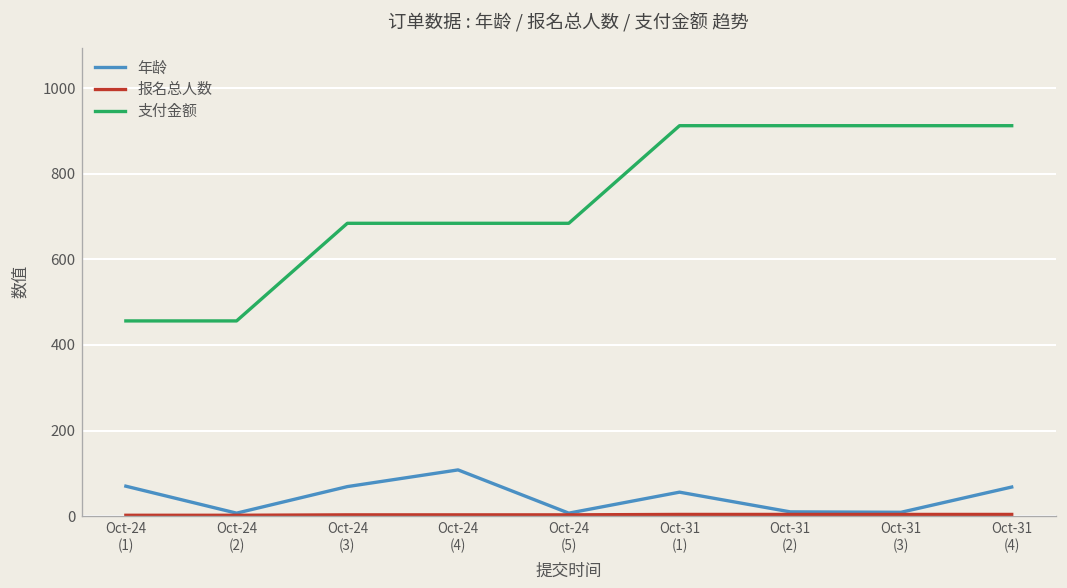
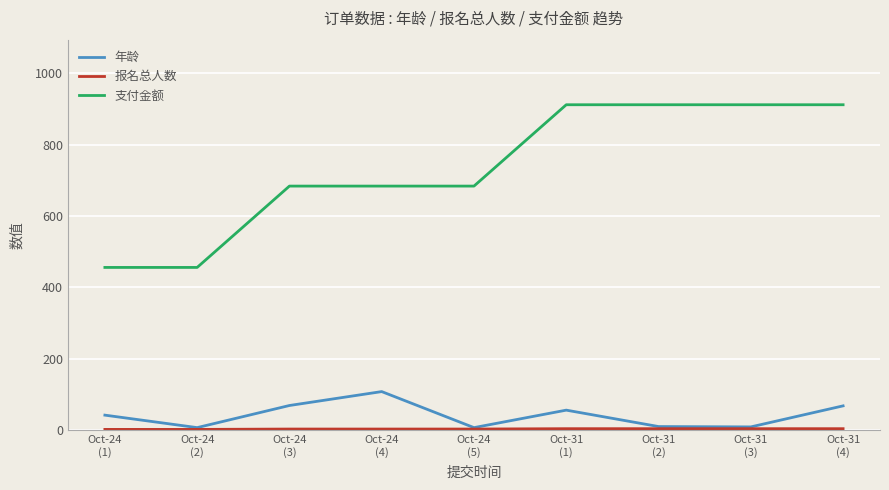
  {
    "年龄": {
-     "Oct-24 (1)": 70,
+     "Oct-24 (1)": 40,
      "Oct-24 (3)": 70,
      "Oct-24 (4)": 110,
      "Oct-31 (1)": 60,
      "Oct-31 (4)": 70
    },
    "报名总人数": {
      "Oct-24 (1)": 0,
      "Oct-24 (3)": 0,
      "Oct-24 (4)": 0,
      "Oct-31 (1)": 0,
      "Oct-31 (4)": 0
    },
    "支付金额": {
      "Oct-24 (1)": 460,
      "Oct-24 (2)": 460,
      "Oct-24 (3)": 680,
      "Oct-24 (4)": 680,
      "Oct-24 (5)": 680,
      "Oct-31 (1)": 910,
      "Oct-31 (2)": 910,
      "Oct-31 (3)": 910,
      "Oct-31 (4)": 910
    }
  }
